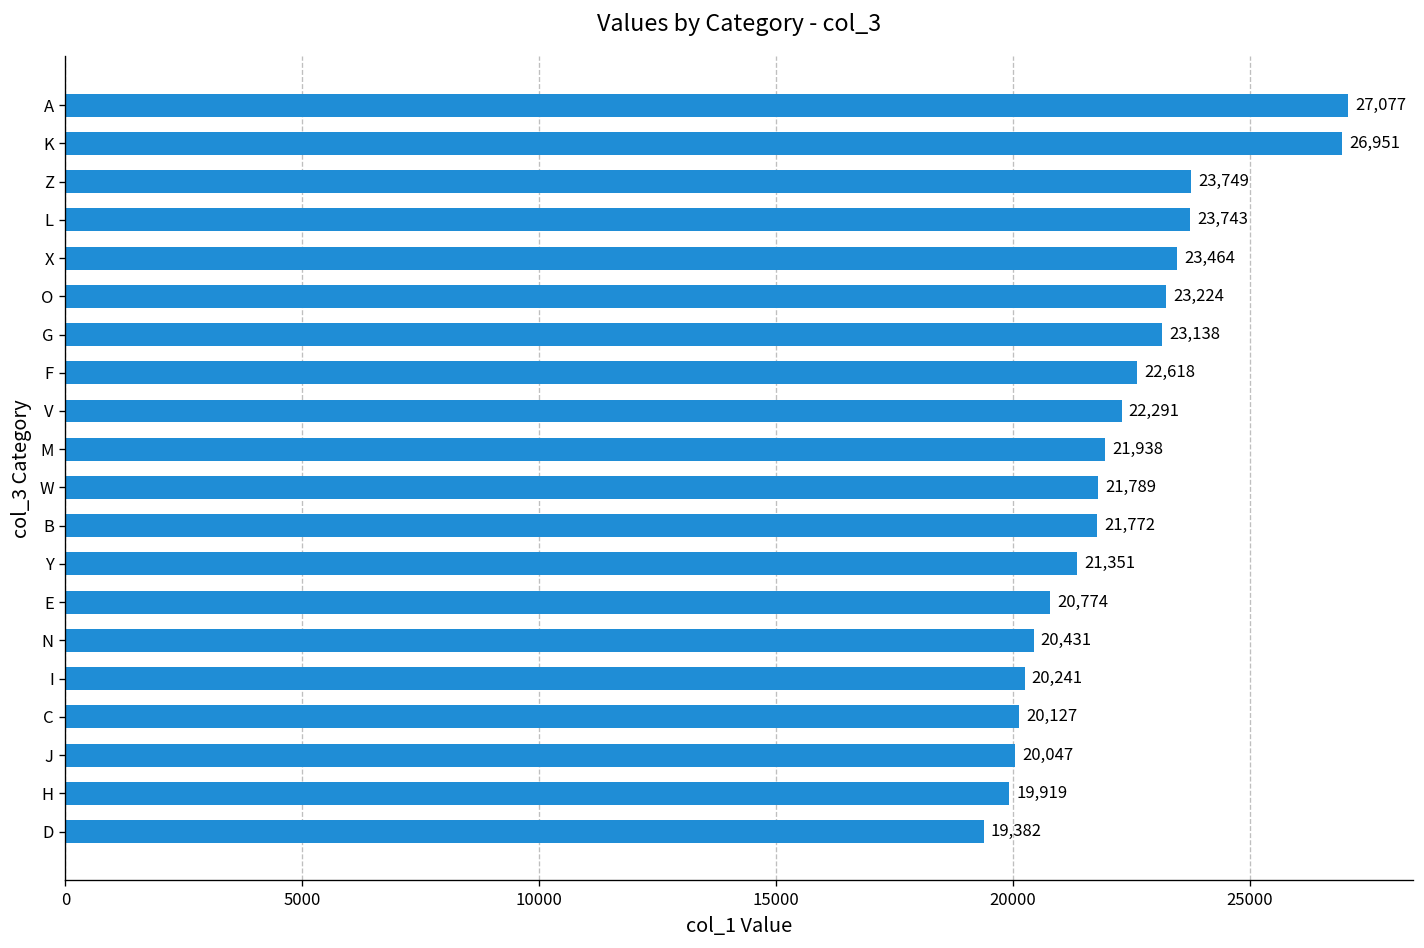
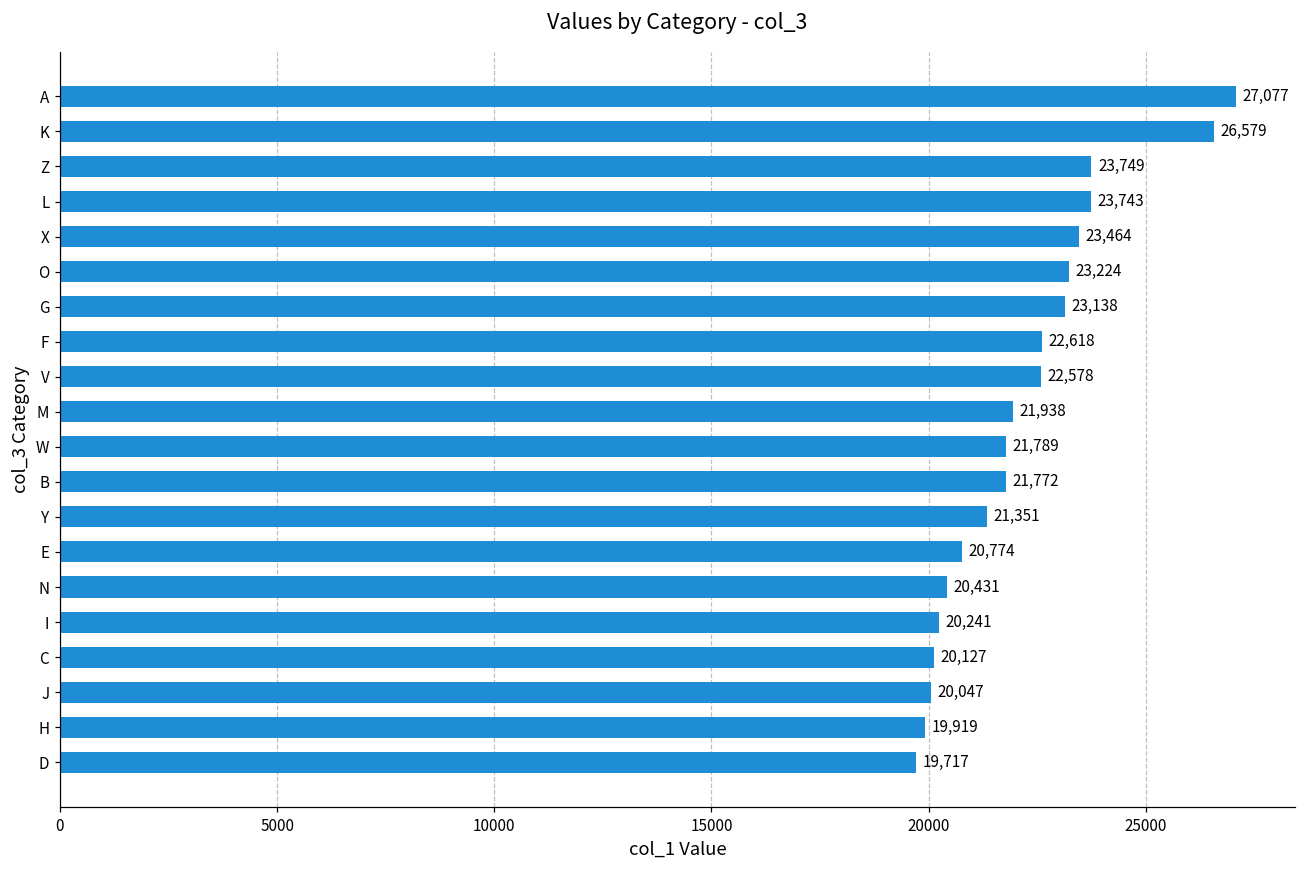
  {
    "A": "27,077",
-   "K": "26,951",
+   "K": "26,579",
    "Z": "23,749",
    "L": "23,743",
    "X": "23,464",
    "O": "23,224",
    "G": "23,138",
    "F": "22,618",
-   "V": "22,291",
+   "V": "22,578",
    "M": "21,938",
    "W": "21,789",
    "B": "21,772",
    "Y": "21,351",
    "E": "20,774",
    "N": "20,431",
    "I": "20,241",
    "C": "20,127",
    "J": "20,047",
    "H": "19,919",
-   "D": "19,382"
+   "D": "19,717"
  }
